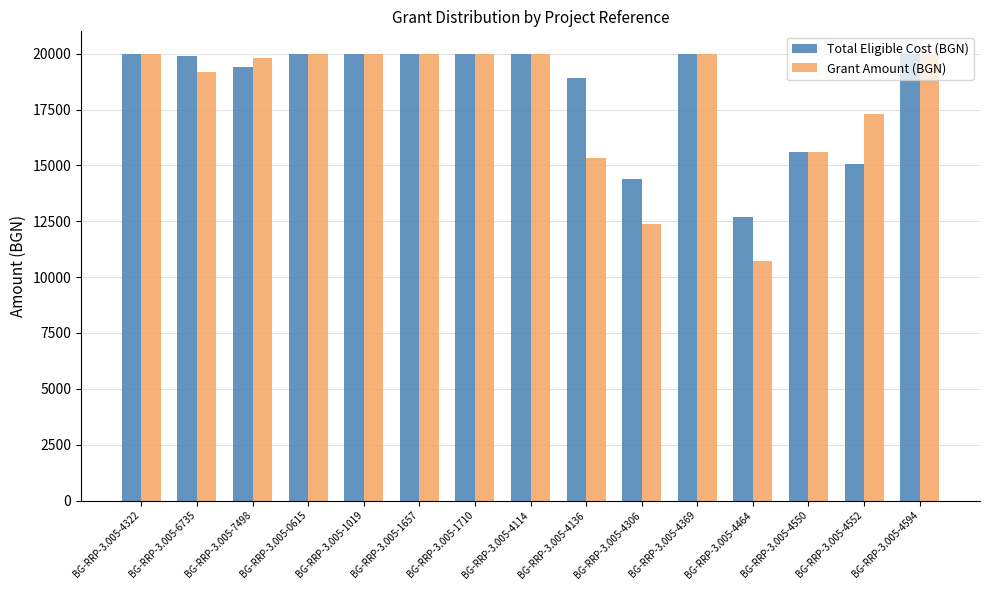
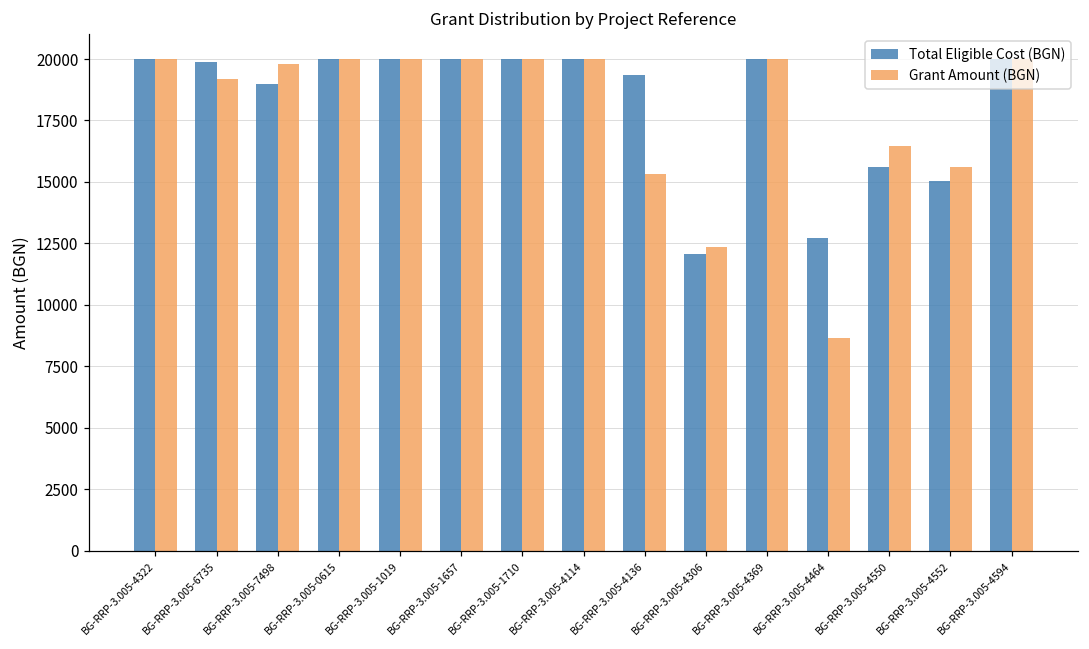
  {
    "Total Eligible Cost (BGN)": {
      "BG-RRP-3.005-4322": 20000,
      "BG-RRP-3.005-6735": 19900,
-     "BG-RRP-3.005-7498": 19400,
+     "BG-RRP-3.005-7498": 19000,
      "BG-RRP-3.005-0615": 20000,
      "BG-RRP-3.005-1019": 20000,
      "BG-RRP-3.005-1657": 20000,
      "BG-RRP-3.005-1710": 20000,
      "BG-RRP-3.005-4114": 20000,
-     "BG-RRP-3.005-4136": 18900,
-     "BG-RRP-3.005-4306": 14400,
+     "BG-RRP-3.005-4136": 19400,
+     "BG-RRP-3.005-4306": 12100,
      "BG-RRP-3.005-4369": 20000,
      "BG-RRP-3.005-4464": 12700,
      "BG-RRP-3.005-4550": 15600,
      "BG-RRP-3.005-4552": 15000
    },
    "Grant Amount (BGN)": {
      "BG-RRP-3.005-4322": 20000,
      "BG-RRP-3.005-6735": 19200,
      "BG-RRP-3.005-7498": 19800,
      "BG-RRP-3.005-0615": 20000,
      "BG-RRP-3.005-1019": 20000,
      "BG-RRP-3.005-1657": 20000,
      "BG-RRP-3.005-1710": 20000,
      "BG-RRP-3.005-4114": 20000,
      "BG-RRP-3.005-4136": 15300,
      "BG-RRP-3.005-4306": 12400,
      "BG-RRP-3.005-4369": 20000,
-     "BG-RRP-3.005-4464": 10700,
-     "BG-RRP-3.005-4550": 15600,
-     "BG-RRP-3.005-4552": 17300
+     "BG-RRP-3.005-4464": 8600,
+     "BG-RRP-3.005-4550": 16500,
+     "BG-RRP-3.005-4552": 15600
    }
  }
